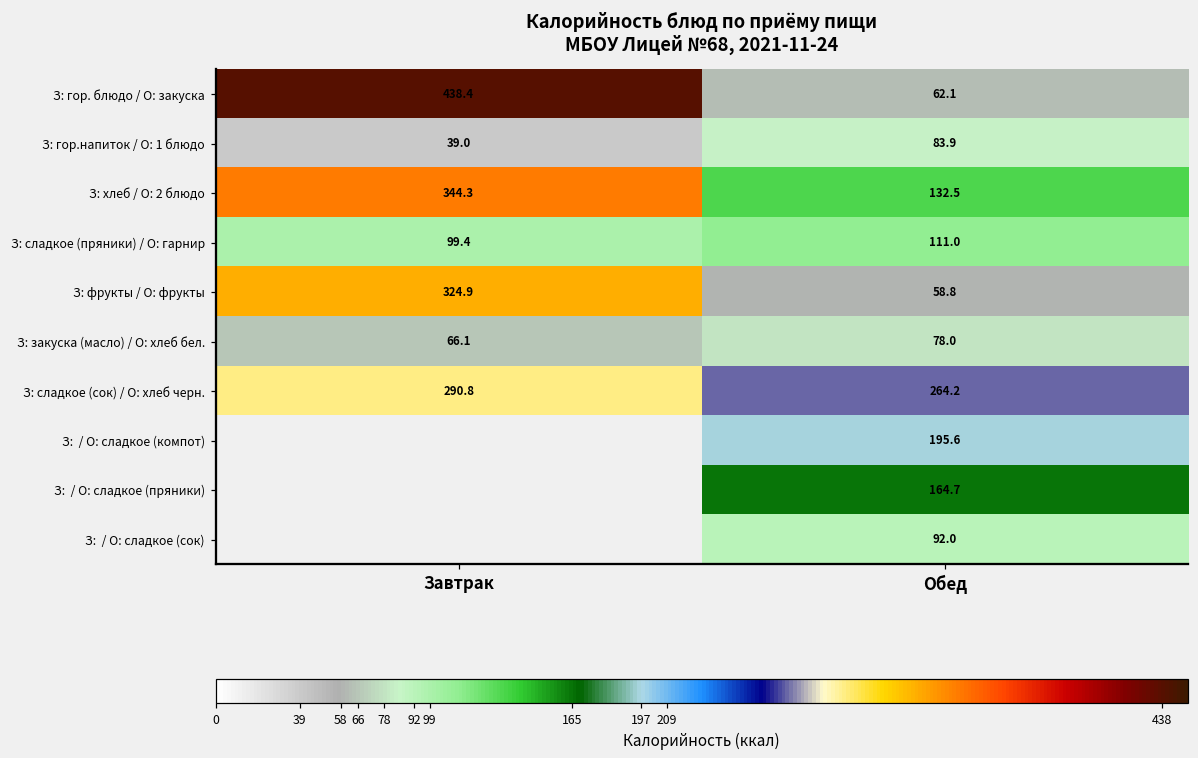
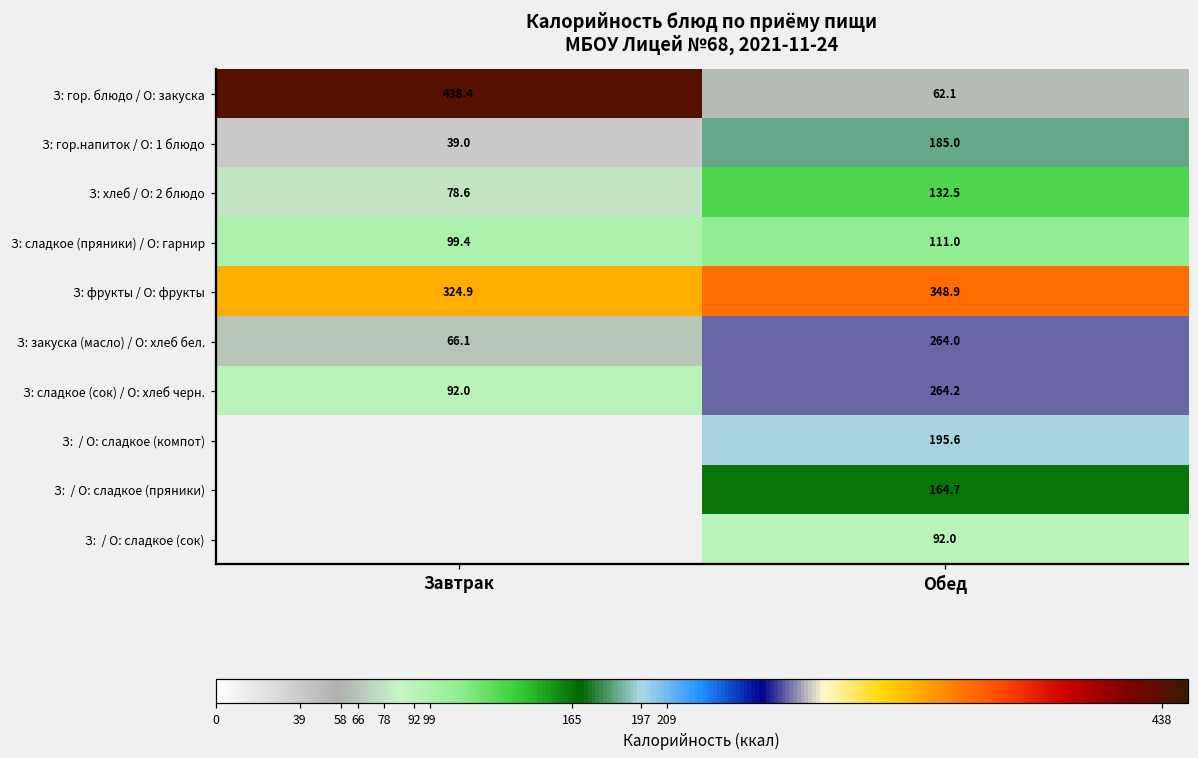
  {
    "З: гор. блюдо / О: закуска": {
      "Завтрак": 438.4,
      "Обед": 62.1
    },
    "З: гор.напиток / О: 1 блюдо": {
      "Завтрак": 39.0,
-     "Обед": 83.9
+     "Обед": 185.0
    },
    "З: хлеб / О: 2 блюдо": {
-     "Завтрак": 344.3,
+     "Завтрак": 78.6,
      "Обед": 132.5
    },
    "З: сладкое (пряники) / О: гарнир": {
      "Завтрак": 99.4,
      "Обед": 111.0
    },
    "З: фрукты / О: фрукты": {
      "Завтрак": 324.9,
-     "Обед": 58.8
+     "Обед": 348.9
    },
    "З: закуска (масло) / О: хлеб бел.": {
      "Завтрак": 66.1,
-     "Обед": 78.0
+     "Обед": 264.0
    },
    "З: сладкое (сок) / О: хлеб черн.": {
-     "Завтрак": 290.8,
+     "Завтрак": 92.0,
      "Обед": 264.2
    },
    "З: / О: сладкое (компот)": {
      "Обед": 195.6
    },
    "З: / О: сладкое (пряники)": {
      "Обед": 164.7
    },
    "З: / О: сладкое (сок)": {
      "Обед": 92.0
    }
  }
